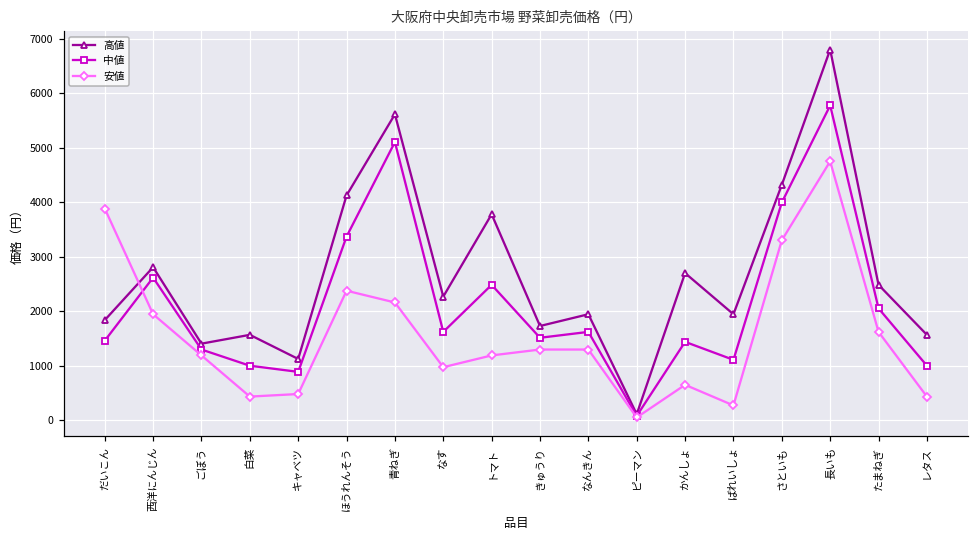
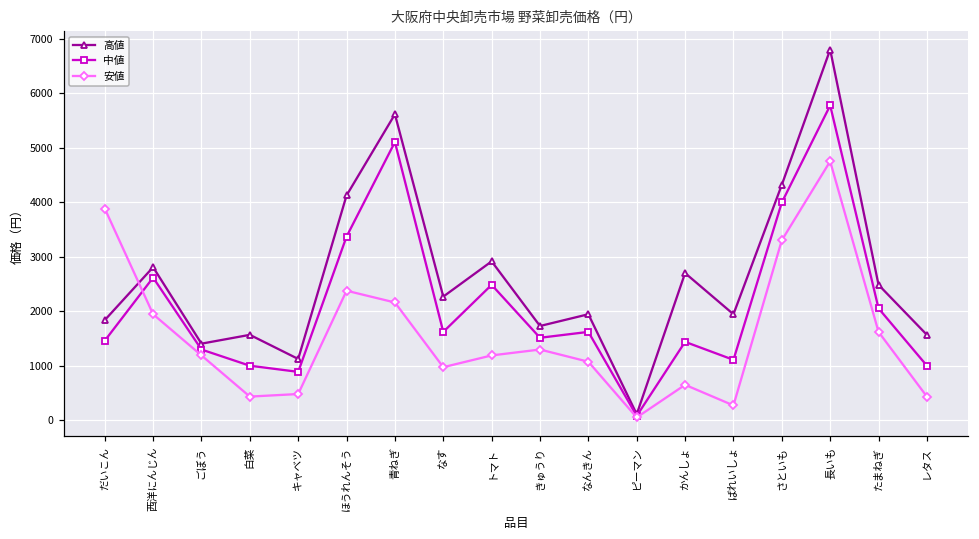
  {
    "高値": {
      "だいこん": 1800,
      "西洋にんじん": 2800,
      "ごぼう": 1400,
      "白菜": 1600,
      "キャベツ": 1100,
      "ほうれんそう": 4100,
      "青ねぎ": 5600,
      "なす": 2300,
-     "トマト": 3800,
+     "トマト": 2900,
      "きゅうり": 1700,
      "なんきん": 1900,
      "かんしょ": 2700,
      "ばれいしょ": 1900,
      "さといも": 4300,
      "長いも": 6800,
      "たまねぎ": 2500,
      "レタス": 1600
    },
    "中値": {
      "だいこん": 1500,
      "西洋にんじん": 2600,
      "ごぼう": 1300,
      "白菜": 1000,
      "キャベツ": 900,
      "ほうれんそう": 3400,
      "青ねぎ": 5100,
      "なす": 1600,
      "トマト": 2500,
      "きゅうり": 1500,
      "なんきん": 1600,
      "かんしょ": 1400,
      "ばれいしょ": 1100,
      "さといも": 4000,
      "長いも": 5800,
      "たまねぎ": 2100,
      "レタス": 1000
    },
    "安値": {
      "だいこん": 3900,
      "西洋にんじん": 1900,
      "ごぼう": 1200,
      "白菜": 400,
      "キャベツ": 500,
      "ほうれんそう": 2400,
      "青ねぎ": 2200,
      "なす": 1000,
      "トマト": 1200,
      "きゅうり": 1300,
-     "なんきん": 1300,
+     "なんきん": 1100,
      "かんしょ": 600,
      "ばれいしょ": 300,
      "さといも": 3300,
      "長いも": 4800,
      "たまねぎ": 1600,
      "レタス": 400
    }
  }
